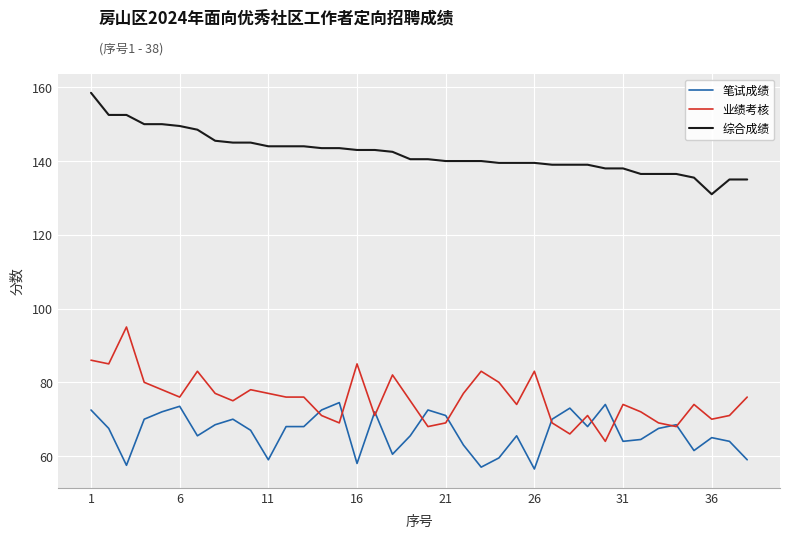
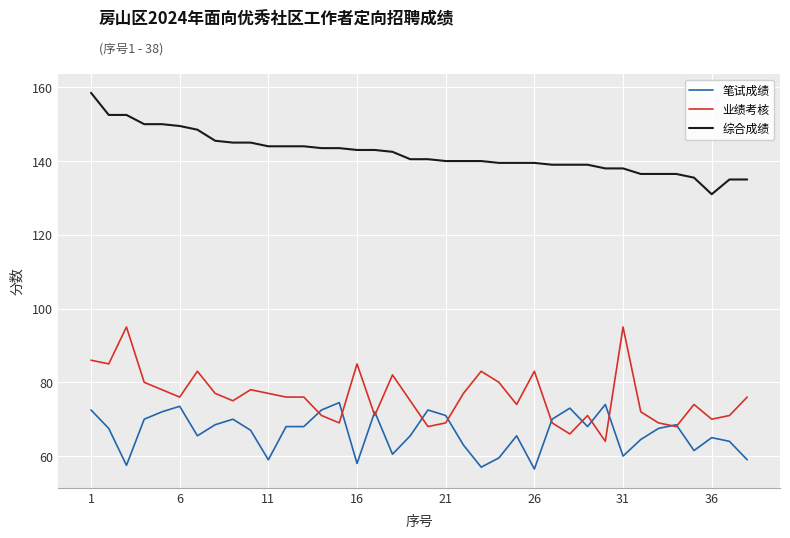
  {
    "笔试成绩": {
      "1": 73,
      "6": 74,
      "11": 59,
      "16": 58,
      "21": 71,
      "26": 57,
-     "31": 64,
+     "31": 60,
      "36": 65
    },
    "业绩考核": {
      "1": 86,
      "6": 76,
      "11": 77,
      "16": 85,
      "21": 69,
      "26": 83,
-     "31": 74,
+     "31": 95,
      "36": 70
    },
    "综合成绩": {
      "1": 159,
      "6": 150,
      "11": 144,
      "16": 143,
      "21": 140,
      "26": 140,
      "31": 138,
      "36": 131
    }
  }
